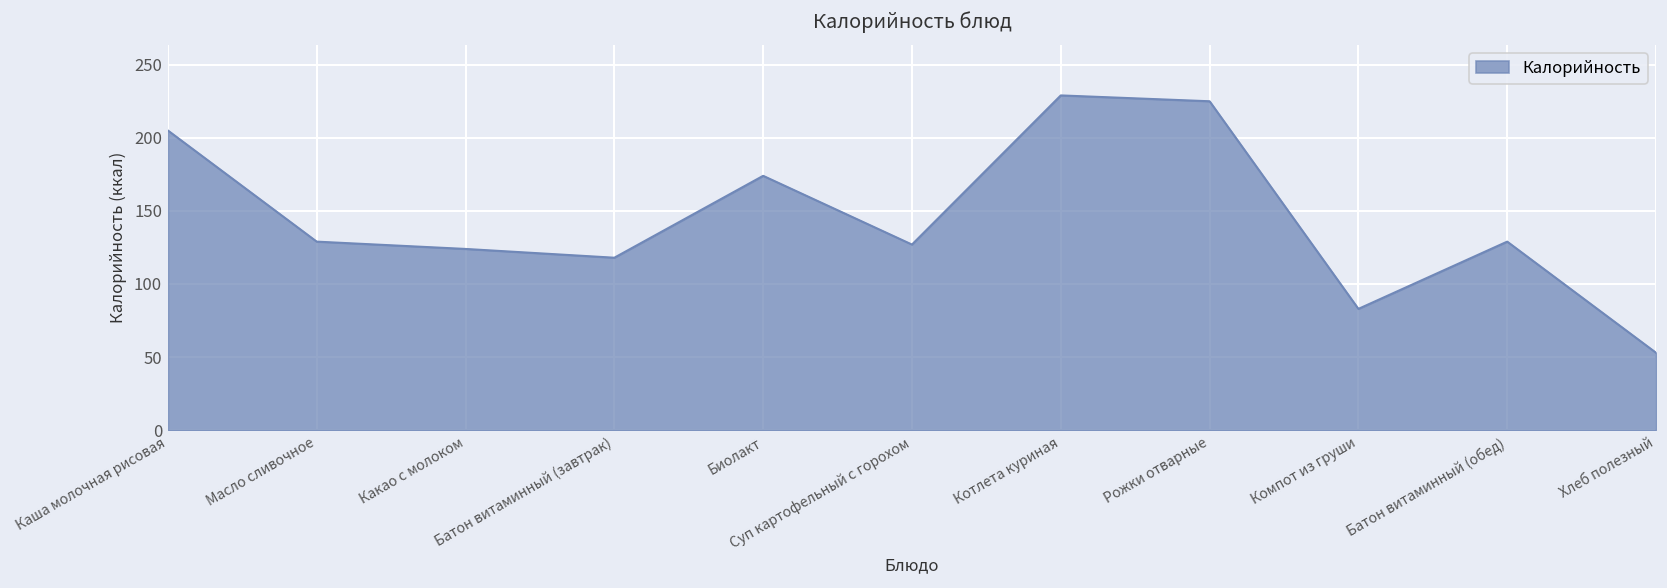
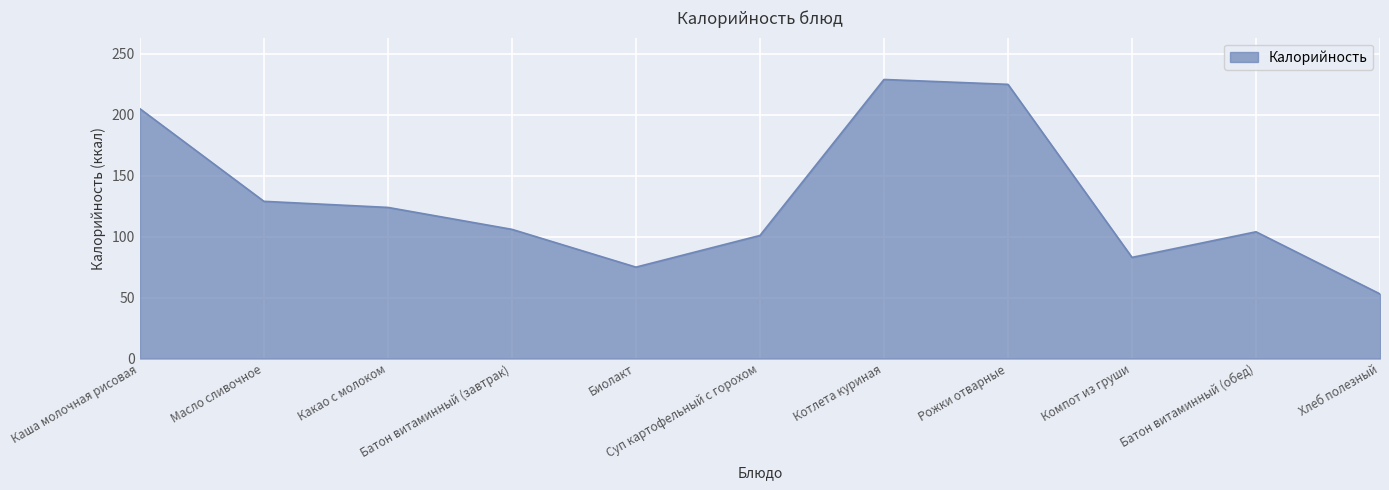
  {
    "Каша молочная рисовая": 205,
    "Масло сливочное": 129,
    "Какао с молоком": 124,
-   "Батон витаминный (завтрак)": 118,
-   "Биолакт": 174,
-   "Суп картофельный с горохом": 127,
+   "Батон витаминный (завтрак)": 106,
+   "Биолакт": 75,
+   "Суп картофельный с горохом": 101,
    "Котлета куриная": 229,
    "Рожки отварные": 225,
    "Компот из груши": 83,
-   "Батон витаминный (обед)": 129,
+   "Батон витаминный (обед)": 104,
    "Хлеб полезный": 53
  }
